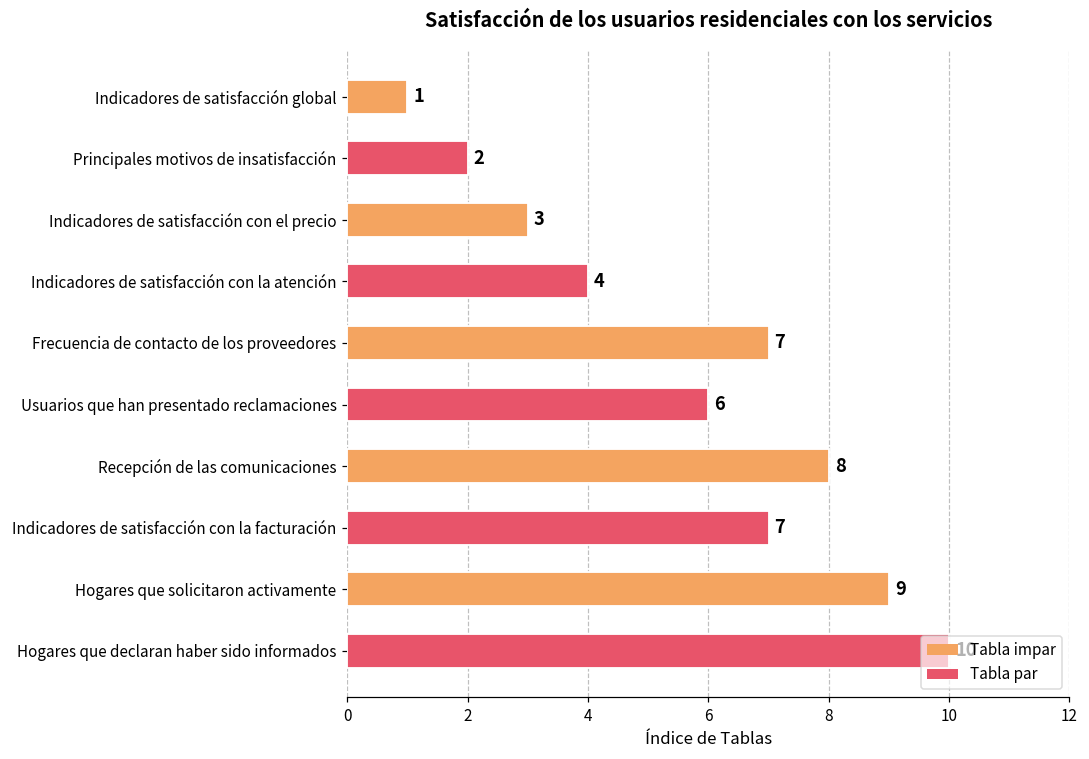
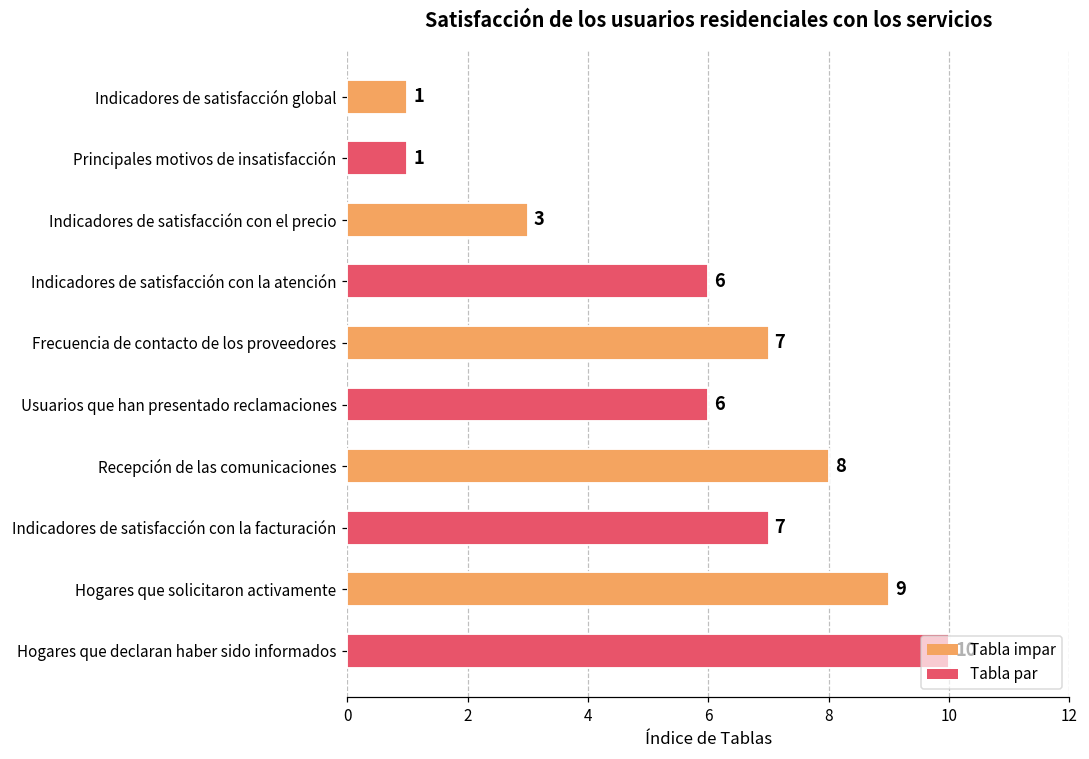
  {
    "Indicadores de satisfacción global": 1,
-   "Principales motivos de insatisfacción": 2,
+   "Principales motivos de insatisfacción": 1,
    "Indicadores de satisfacción con el precio": 3,
-   "Indicadores de satisfacción con la atención": 4,
+   "Indicadores de satisfacción con la atención": 6,
    "Frecuencia de contacto de los proveedores": 7,
    "Usuarios que han presentado reclamaciones": 6,
    "Recepción de las comunicaciones": 8,
    "Indicadores de satisfacción con la facturación": 7,
    "Hogares que solicitaron activamente": 9
  }
